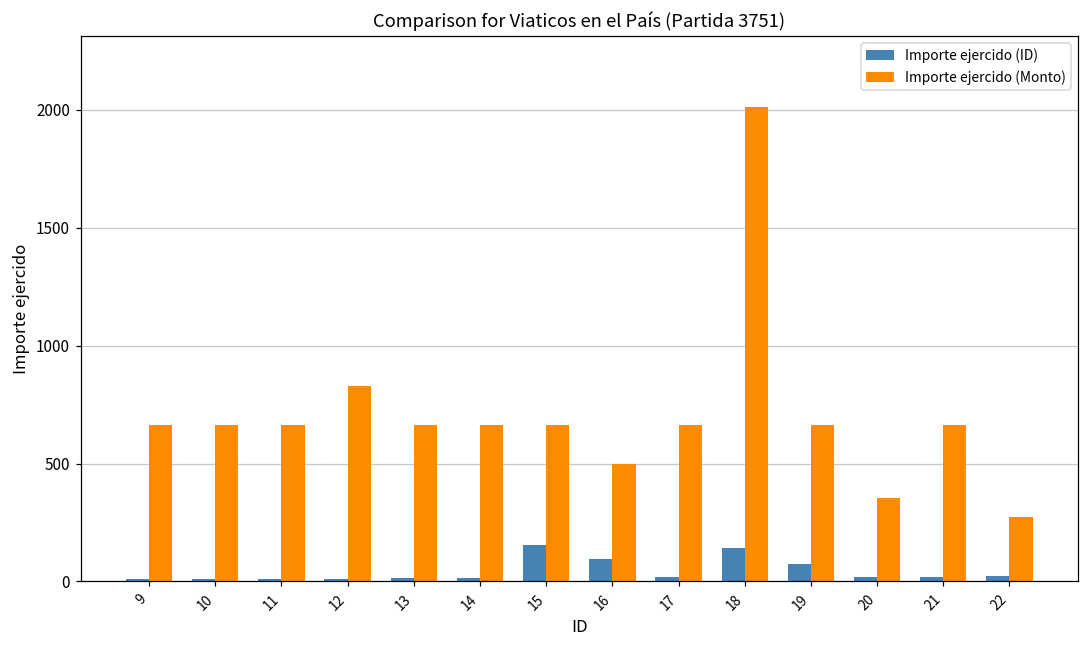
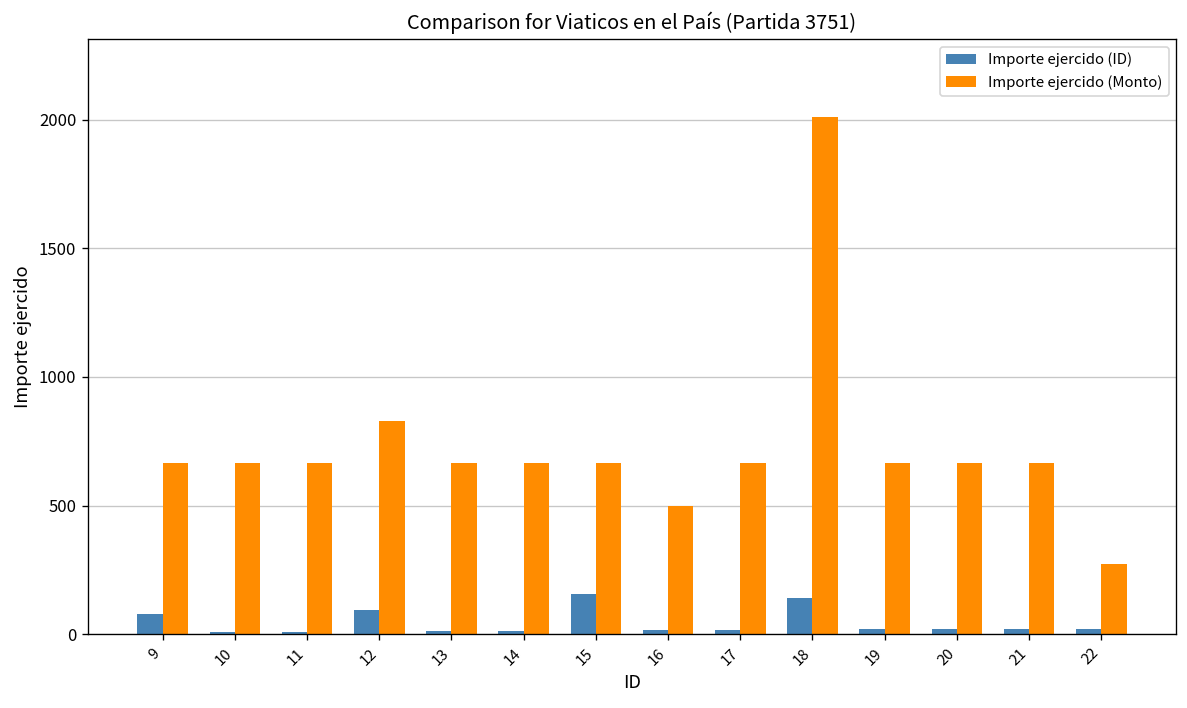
  {
    "Importe ejercido (ID)": {
-     "9": 10,
-     "12": 10,
+     "9": 80,
+     "12": 100,
      "13": 10,
      "14": 10,
      "15": 160,
-     "16": 100,
+     "16": 20,
      "17": 20,
      "18": 140,
-     "19": 70,
+     "19": 20,
      "20": 20,
      "21": 20,
      "22": 20
    },
    "Importe ejercido (Monto)": {
      "9": 660,
      "10": 660,
      "11": 660,
      "12": 830,
      "13": 660,
      "14": 660,
      "15": 660,
      "16": 500,
      "17": 660,
      "18": 2010,
      "19": 660,
-     "20": 350,
+     "20": 660,
      "21": 660,
      "22": 270
    }
  }
